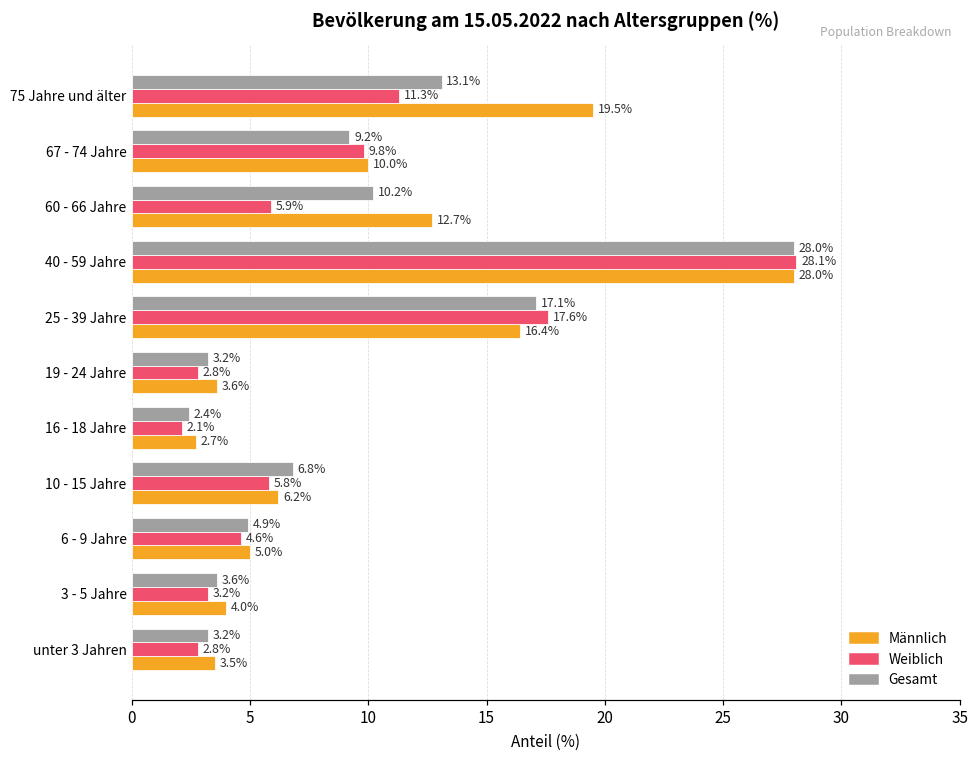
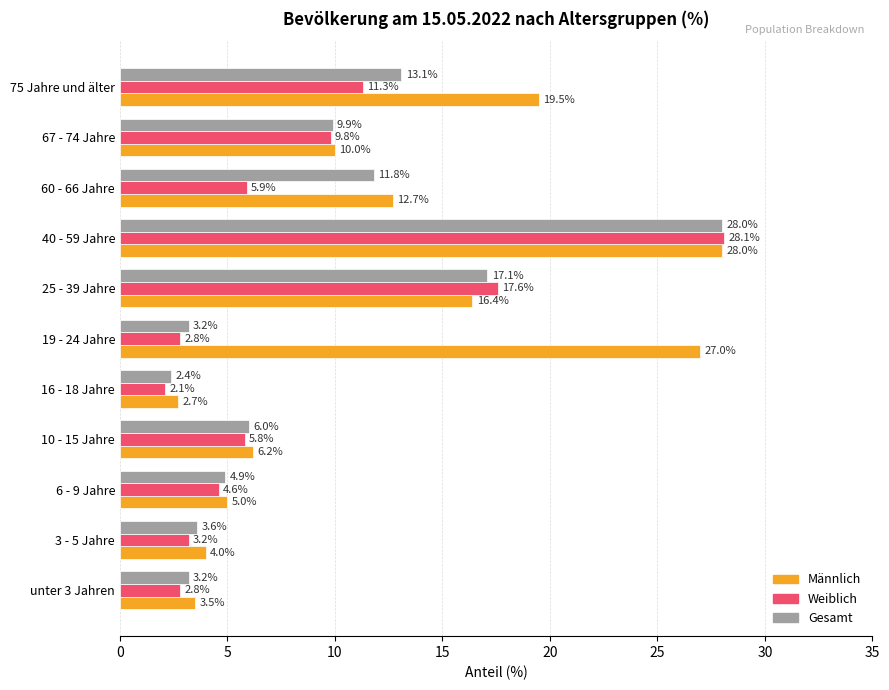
  {
    "Männlich": {
      "75 Jahre und älter": "19.5%",
      "67 - 74 Jahre": "10.0%",
      "60 - 66 Jahre": "12.7%",
      "40 - 59 Jahre": "28.0%",
      "25 - 39 Jahre": "16.4%",
-     "19 - 24 Jahre": "3.6%",
+     "19 - 24 Jahre": "27.0%",
      "16 - 18 Jahre": "2.7%",
      "10 - 15 Jahre": "6.2%",
      "6 - 9 Jahre": "5.0%",
      "3 - 5 Jahre": "4.0%",
      "unter 3 Jahren": "3.5%"
    },
    "Weiblich": {
      "75 Jahre und älter": "11.3%",
      "67 - 74 Jahre": "9.8%",
      "60 - 66 Jahre": "5.9%",
      "40 - 59 Jahre": "28.1%",
      "25 - 39 Jahre": "17.6%",
      "19 - 24 Jahre": "2.8%",
      "16 - 18 Jahre": "2.1%",
      "10 - 15 Jahre": "5.8%",
      "6 - 9 Jahre": "4.6%",
      "3 - 5 Jahre": "3.2%",
      "unter 3 Jahren": "2.8%"
    },
    "Gesamt": {
      "75 Jahre und älter": "13.1%",
-     "67 - 74 Jahre": "9.2%",
-     "60 - 66 Jahre": "10.2%",
+     "67 - 74 Jahre": "9.9%",
+     "60 - 66 Jahre": "11.8%",
      "40 - 59 Jahre": "28.0%",
      "25 - 39 Jahre": "17.1%",
      "19 - 24 Jahre": "3.2%",
      "16 - 18 Jahre": "2.4%",
-     "10 - 15 Jahre": "6.8%",
+     "10 - 15 Jahre": "6.0%",
      "6 - 9 Jahre": "4.9%",
      "3 - 5 Jahre": "3.6%",
      "unter 3 Jahren": "3.2%"
    }
  }
